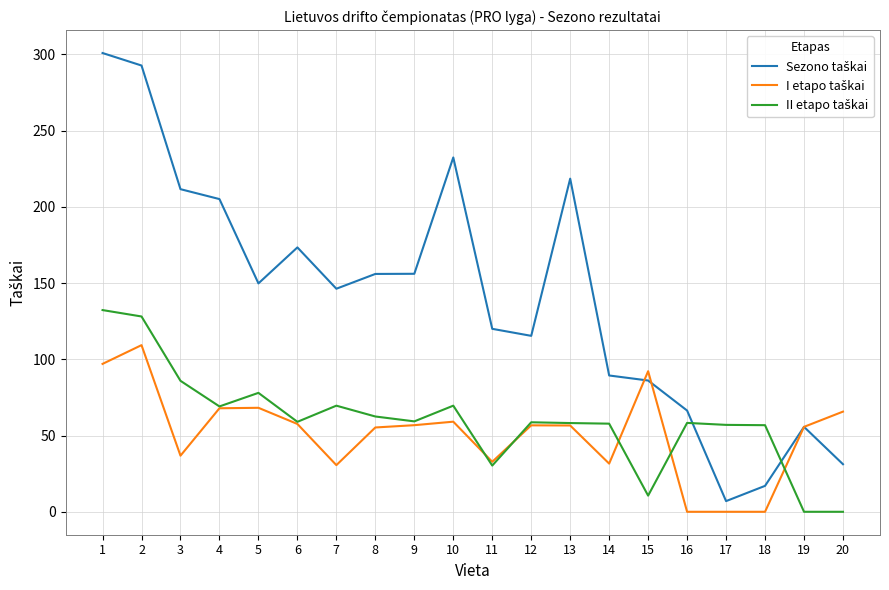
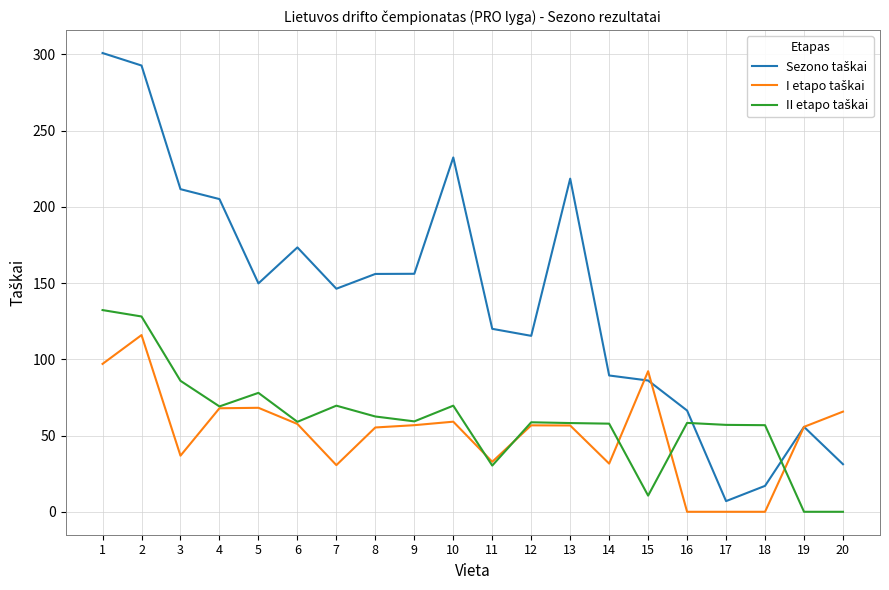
  {
    "Sezono taškai": {
      "1": 301,
      "2": 293,
      "3": 212,
      "4": 205,
      "5": 150,
      "6": 173,
      "7": 146,
      "8": 156,
      "9": 156,
      "10": 232,
      "11": 120,
      "12": 115,
      "13": 219,
      "14": 89,
      "15": 86,
      "16": 66,
      "17": 7,
      "18": 17,
      "20": 31
    },
    "I etapo taškai": {
      "1": 97,
-     "2": 109,
+     "2": 116,
      "3": 37,
      "5": 68,
      "7": 31,
      "8": 55,
      "9": 57,
      "10": 59,
      "11": 33,
      "12": 57,
      "14": 32,
      "15": 92,
      "16": 0,
      "17": 0,
      "18": 0,
      "20": 66
    },
    "II etapo taškai": {
      "1": 132,
      "2": 128,
      "3": 86,
      "5": 78,
      "7": 70,
      "8": 63,
      "9": 59,
      "10": 70,
      "11": 30,
      "12": 59,
      "14": 58,
      "15": 11,
      "16": 58,
      "17": 57,
      "18": 57,
      "19": 0,
      "20": 0
    }
  }
